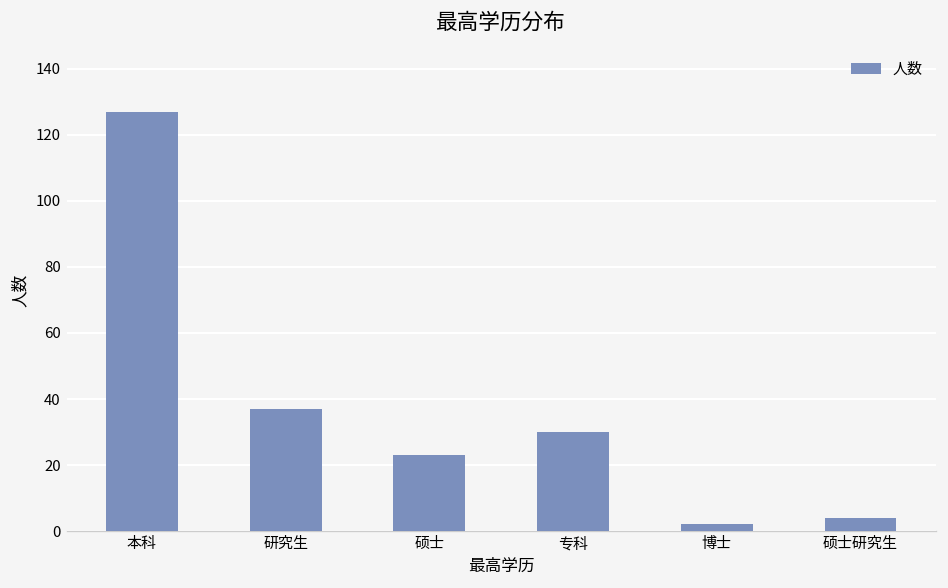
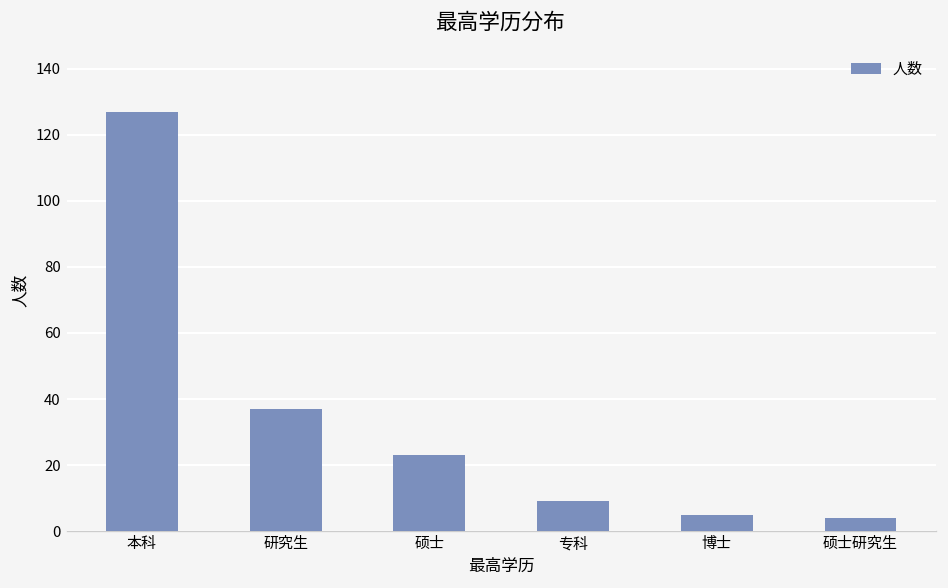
  {
    "本科": 127,
    "研究生": 37,
    "硕士": 23,
-   "专科": 30,
-   "博士": 2,
+   "专科": 9,
+   "博士": 5,
    "硕士研究生": 4
  }
